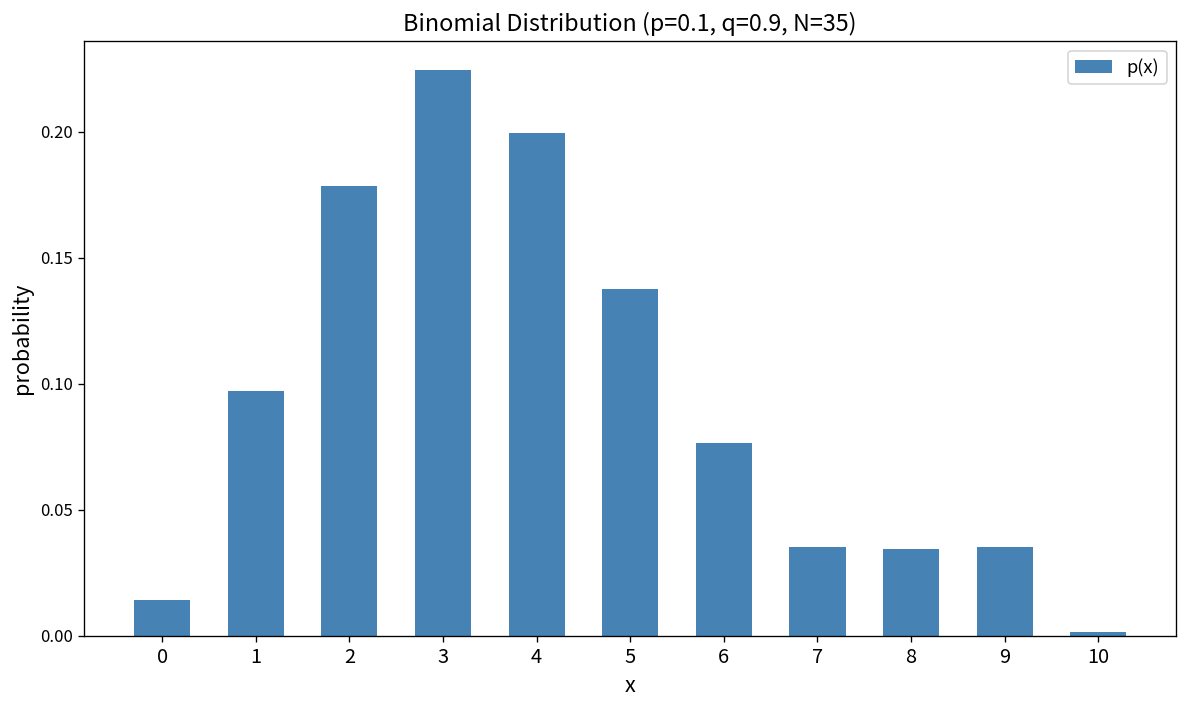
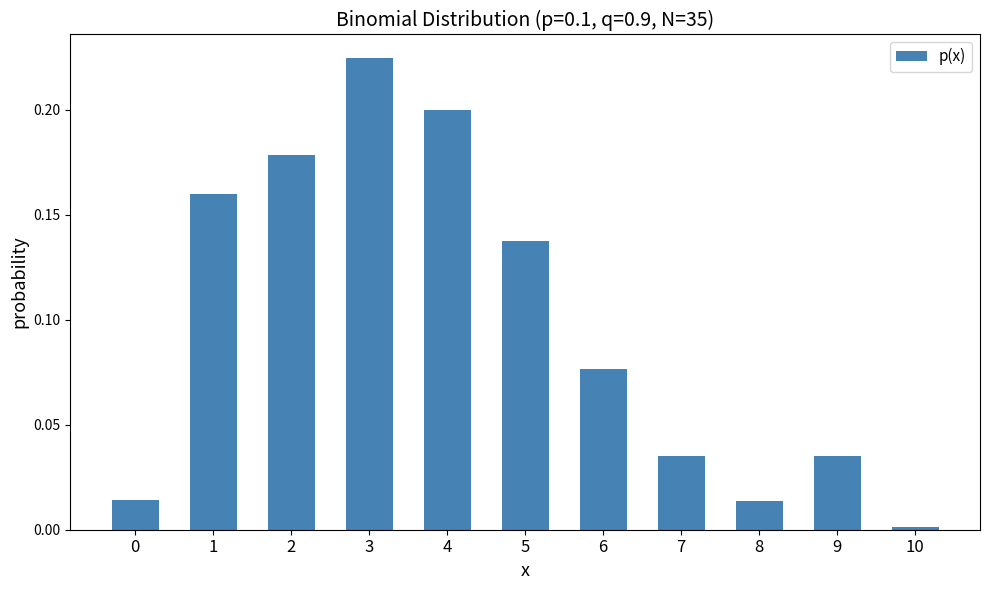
  {
    "0": 0.014,
-   "1": 0.097,
+   "1": 0.160,
    "2": 0.178,
    "3": 0.225,
    "4": 0.200,
    "5": 0.138,
    "6": 0.076,
    "7": 0.035,
-   "8": 0.034,
+   "8": 0.014,
    "9": 0.035,
    "10": 0.001
  }
